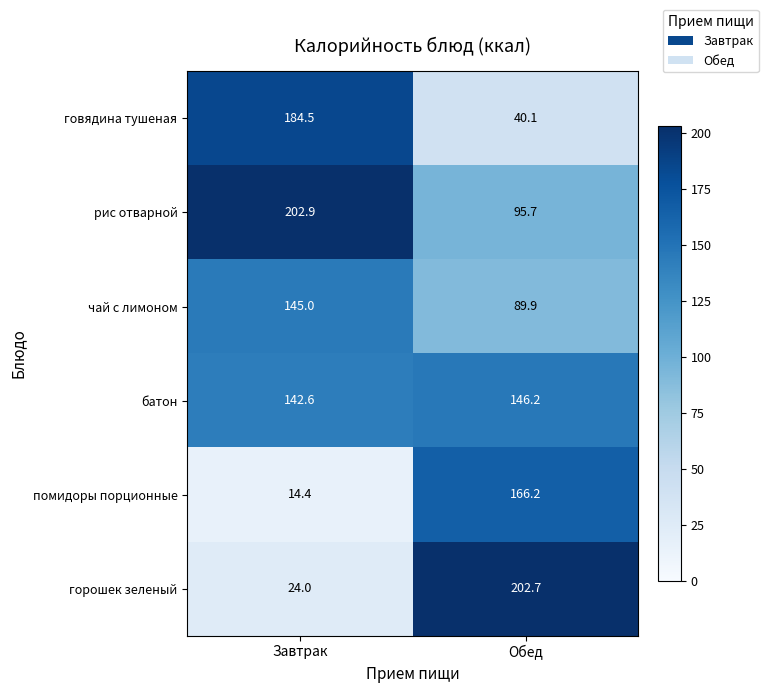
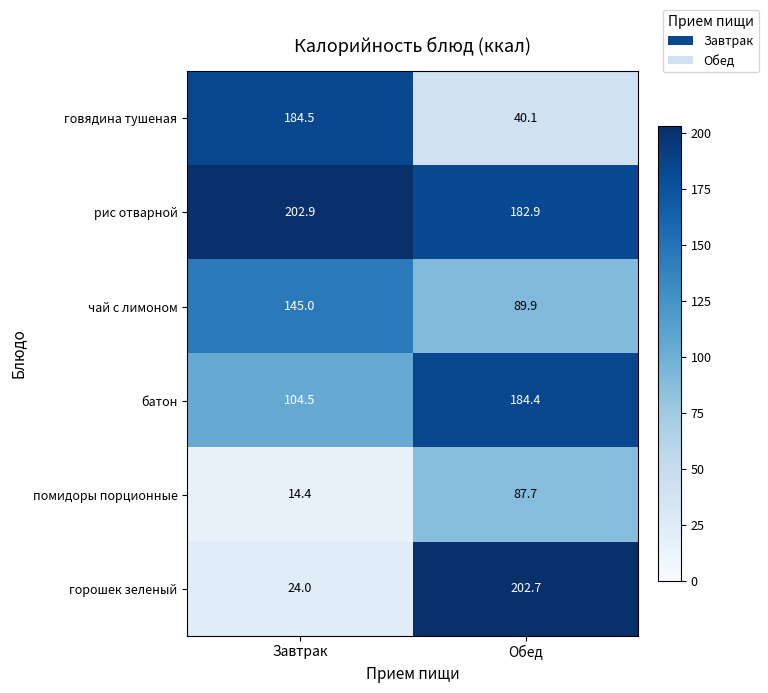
  {
    "говядина тушеная": {
      "Завтрак": 184.5,
      "Обед": 40.1
    },
    "рис отварной": {
      "Завтрак": 202.9,
-     "Обед": 95.7
+     "Обед": 182.9
    },
    "чай с лимоном": {
      "Завтрак": 145.0,
      "Обед": 89.9
    },
    "батон": {
-     "Завтрак": 142.6,
-     "Обед": 146.2
+     "Завтрак": 104.5,
+     "Обед": 184.4
    },
    "помидоры порционные": {
      "Завтрак": 14.4,
-     "Обед": 166.2
+     "Обед": 87.7
    },
    "горошек зеленый": {
      "Завтрак": 24.0,
      "Обед": 202.7
    }
  }
